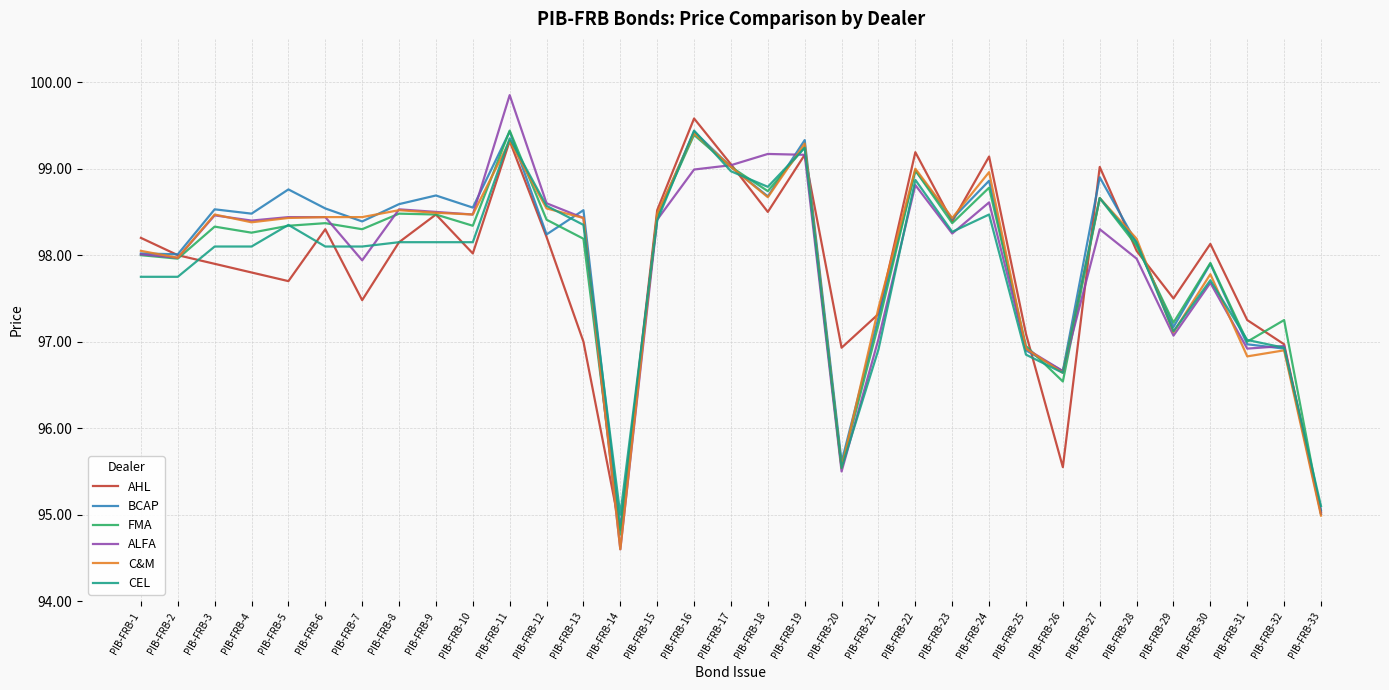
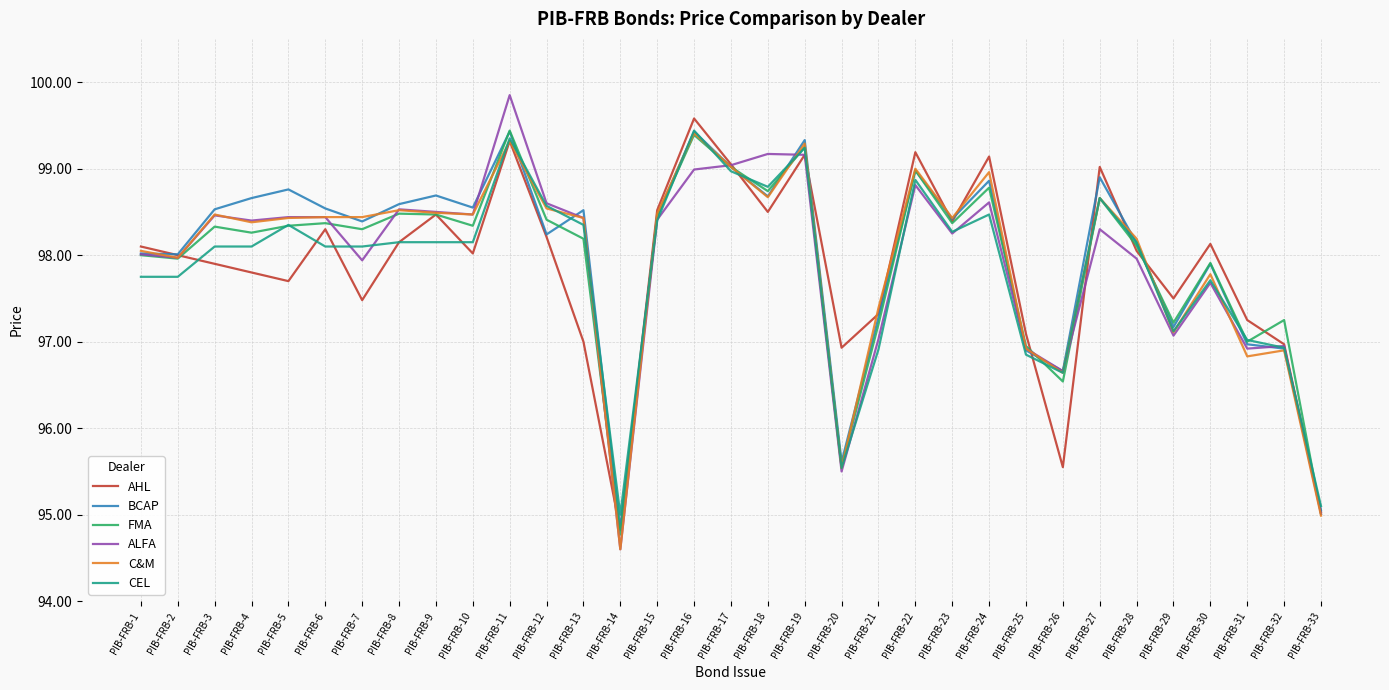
  {
    "AHL": {
-     "PIB-FRB-1": 98.2,
+     "PIB-FRB-1": 98.1,
      "PIB-FRB-3": 97.9,
      "PIB-FRB-4": 97.8,
      "PIB-FRB-5": 97.7,
      "PIB-FRB-6": 98.3,
      "PIB-FRB-7": 97.5,
      "PIB-FRB-10": 98.0,
      "PIB-FRB-12": 98.2,
      "PIB-FRB-13": 97.0,
      "PIB-FRB-15": 98.5,
      "PIB-FRB-16": 99.6,
      "PIB-FRB-18": 98.5,
      "PIB-FRB-20": 96.9,
      "PIB-FRB-21": 97.3,
      "PIB-FRB-22": 99.2,
      "PIB-FRB-24": 99.1,
      "PIB-FRB-25": 97.1,
      "PIB-FRB-26": 95.6,
      "PIB-FRB-27": 99.0,
      "PIB-FRB-28": 98.1,
      "PIB-FRB-29": 97.5,
      "PIB-FRB-30": 98.1,
      "PIB-FRB-31": 97.3
    },
    "BCAP": {
      "PIB-FRB-3": 98.5,
-     "PIB-FRB-4": 98.5,
+     "PIB-FRB-4": 98.7,
      "PIB-FRB-5": 98.8,
      "PIB-FRB-6": 98.5,
      "PIB-FRB-7": 98.4,
      "PIB-FRB-8": 98.6,
      "PIB-FRB-9": 98.7,
      "PIB-FRB-10": 98.6,
      "PIB-FRB-12": 98.2,
      "PIB-FRB-13": 98.5,
      "PIB-FRB-19": 99.3,
      "PIB-FRB-20": 95.6,
      "PIB-FRB-21": 97.3,
      "PIB-FRB-24": 98.9,
      "PIB-FRB-27": 98.9,
      "PIB-FRB-29": 97.2,
      "PIB-FRB-31": 97.0
    },
    "ALFA": {
      "PIB-FRB-7": 97.9,
      "PIB-FRB-11": 99.9,
      "PIB-FRB-12": 98.6,
      "PIB-FRB-16": 99.0,
      "PIB-FRB-18": 99.2,
      "PIB-FRB-20": 95.5,
      "PIB-FRB-21": 97.0,
      "PIB-FRB-22": 98.8,
      "PIB-FRB-24": 98.6,
      "PIB-FRB-27": 98.3,
      "PIB-FRB-28": 98.0,
      "PIB-FRB-29": 97.1,
      "PIB-FRB-30": 97.7,
      "PIB-FRB-31": 96.9
    },
    "C&M": {
      "PIB-FRB-1": 98.1,
      "PIB-FRB-7": 98.4,
      "PIB-FRB-12": 98.5,
      "PIB-FRB-15": 98.5,
      "PIB-FRB-19": 99.3,
      "PIB-FRB-21": 97.4,
      "PIB-FRB-24": 99.0,
      "PIB-FRB-28": 98.2,
      "PIB-FRB-30": 97.8,
      "PIB-FRB-31": 96.8
    }
  }
